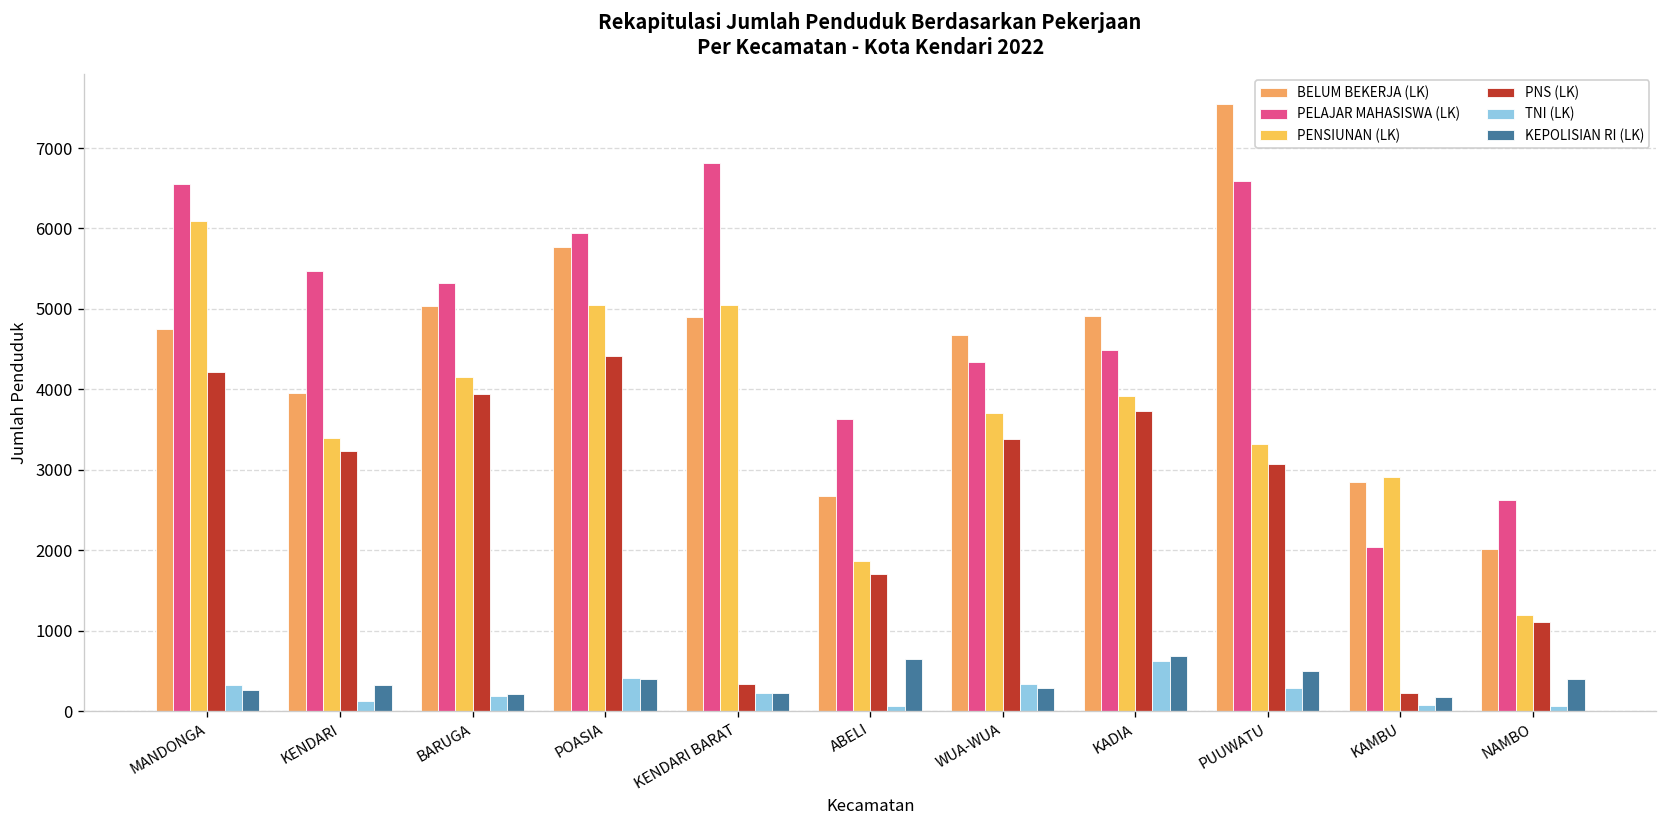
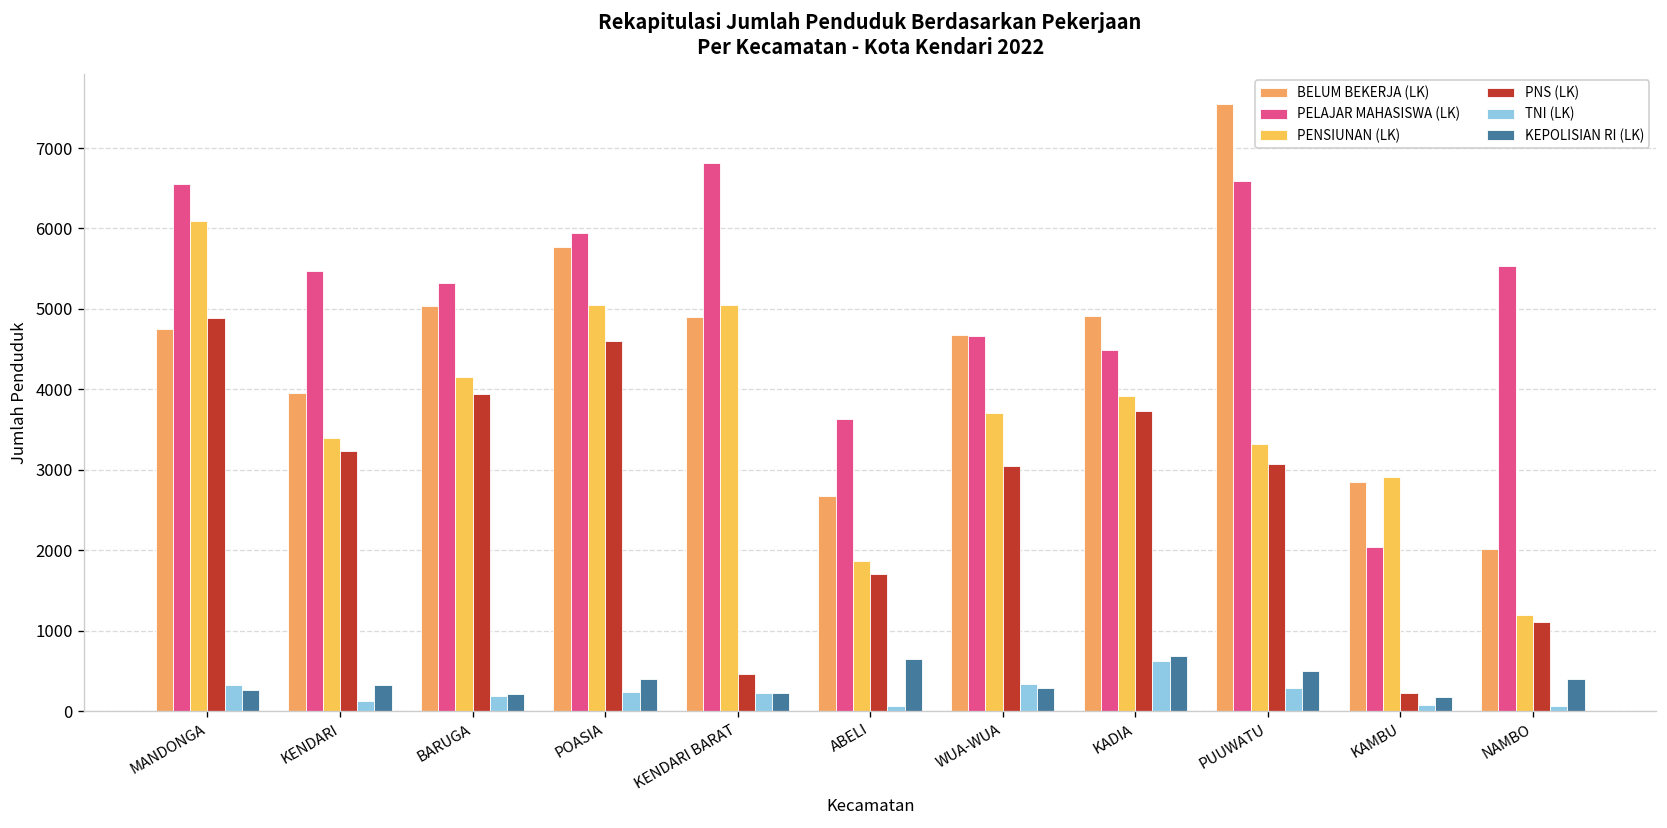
  {
    "PELAJAR MAHASISWA (LK)": {
      "MANDONGA": 6600,
      "KENDARI": 5500,
      "BARUGA": 5300,
      "POASIA": 5900,
      "KENDARI BARAT": 6800,
      "ABELI": 3600,
-     "WUA-WUA": 4300,
+     "WUA-WUA": 4700,
      "KADIA": 4500,
      "PUUWATU": 6600,
      "KAMBU": 2000,
-     "NAMBO": 2600
+     "NAMBO": 5500
    },
    "PNS (LK)": {
-     "MANDONGA": 4200,
+     "MANDONGA": 4900,
      "KENDARI": 3200,
      "BARUGA": 3900,
-     "POASIA": 4400,
-     "KENDARI BARAT": 300,
+     "POASIA": 4600,
+     "KENDARI BARAT": 500,
      "ABELI": 1700,
-     "WUA-WUA": 3400,
+     "WUA-WUA": 3100,
      "KADIA": 3700,
      "PUUWATU": 3100,
      "KAMBU": 200,
      "NAMBO": 1100
    },
    "TNI (LK)": {
      "MANDONGA": 300,
      "KENDARI": 100,
      "BARUGA": 200,
-     "POASIA": 400,
+     "POASIA": 200,
      "KENDARI BARAT": 200,
      "ABELI": 100,
      "WUA-WUA": 300,
      "KADIA": 600,
      "PUUWATU": 300,
      "KAMBU": 100,
      "NAMBO": 100
    },
    "KEPOLISIAN RI (LK)": {
      "MANDONGA": 300,
      "KENDARI": 300,
      "BARUGA": 200,
      "POASIA": 400,
      "KENDARI BARAT": 200,
      "ABELI": 600,
      "WUA-WUA": 300,
      "KADIA": 700,
      "PUUWATU": 500,
      "KAMBU": 200,
      "NAMBO": 400
    }
  }
